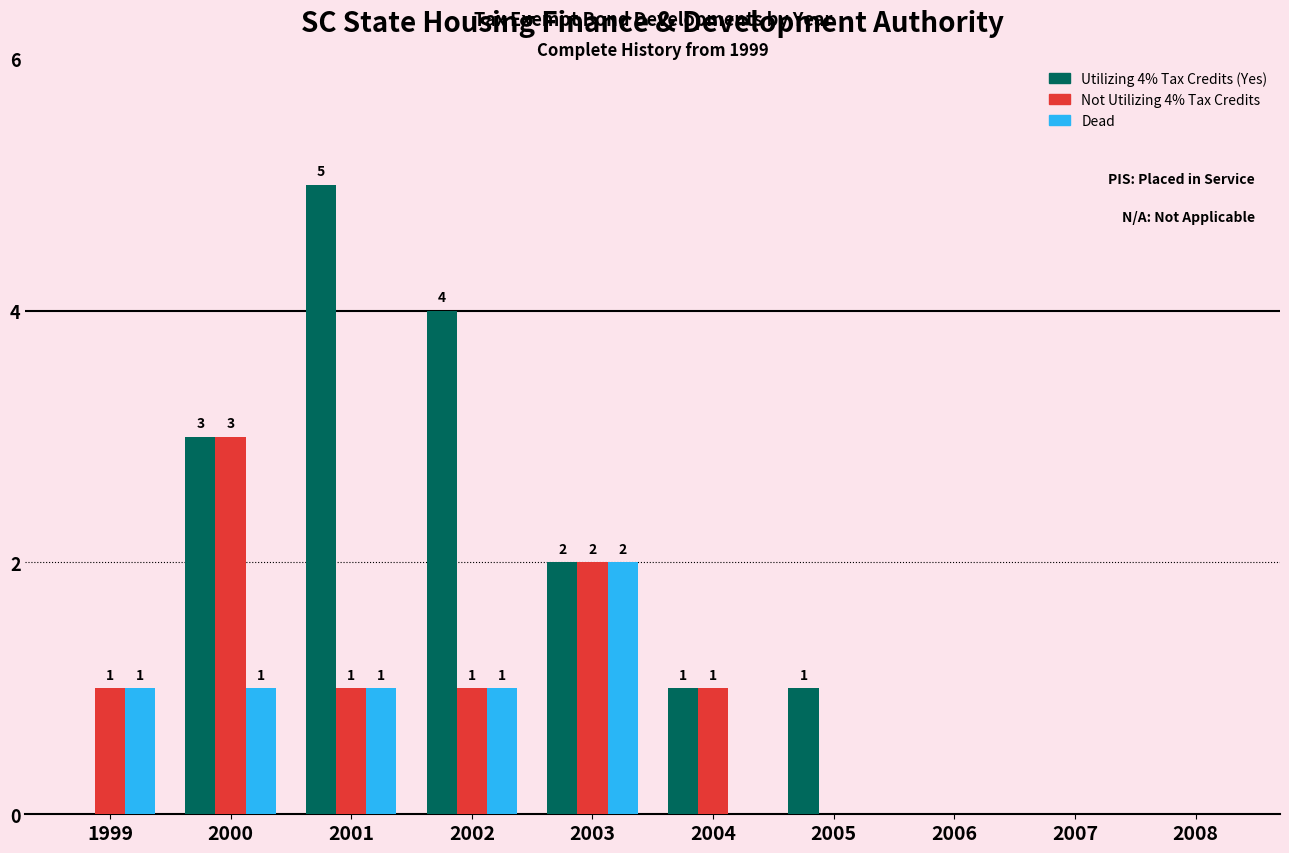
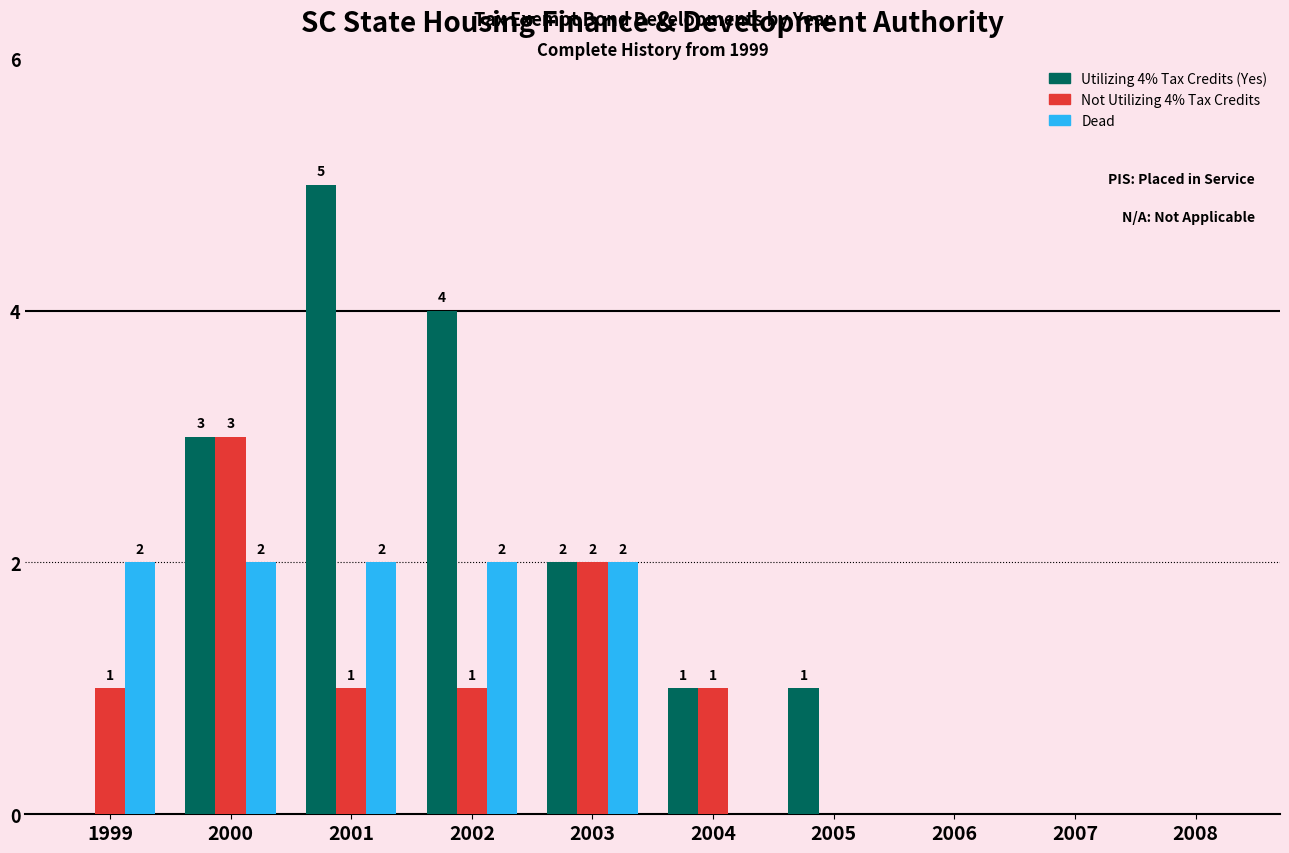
  {
    "Utilizing 4% Tax Credits (Yes)": {
      "2000": 3,
      "2001": 5,
      "2002": 4,
      "2003": 2,
      "2004": 1,
      "2005": 1
    },
    "Not Utilizing 4% Tax Credits": {
      "1999": 1,
      "2000": 3,
      "2001": 1,
      "2002": 1,
      "2003": 2,
      "2004": 1
    },
    "Dead": {
-     "1999": 1,
-     "2000": 1,
-     "2001": 1,
-     "2002": 1,
+     "1999": 2,
+     "2000": 2,
+     "2001": 2,
+     "2002": 2,
      "2003": 2
    }
  }
